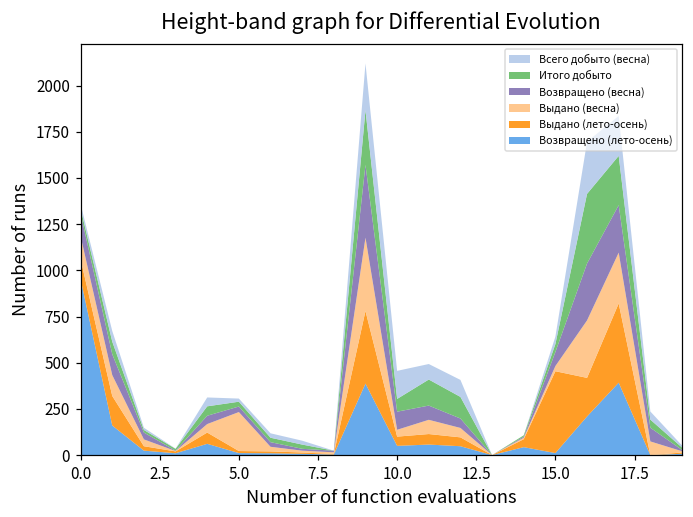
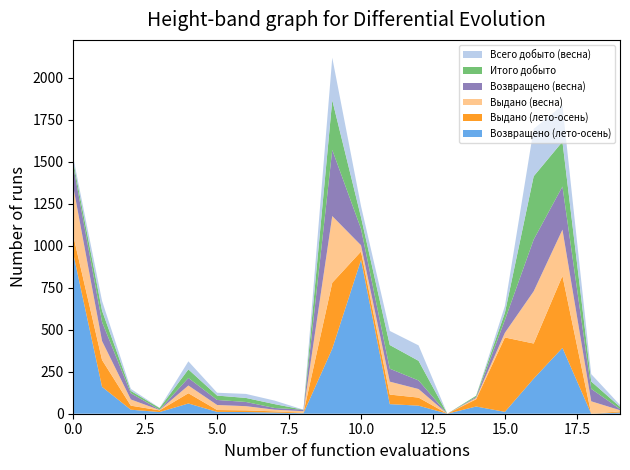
  {
    "Возвращено (лето-осень)": {
      "0.0": 950,
-     "10.0": 50
+     "10.0": 920
    },
    "Выдано (лето-осень)": {
      "0.0": 110,
      "10.0": 50,
      "15.0": 440
    },
    "Выдано (весна)": {
-     "0.0": 130,
-     "5.0": 210,
+     "0.0": 290,
+     "5.0": 30,
      "10.0": 40,
      "15.0": 30
    },
    "Возвращено (весна)": {
      "0.0": 120,
      "5.0": 30,
      "10.0": 100,
      "15.0": 80
    },
    "Итого добыто": {
      "0.0": 30,
      "5.0": 30,
      "10.0": 70,
      "15.0": 40
    },
    "Всего добыто (весна)": {
      "0.0": 20,
      "5.0": 20,
-     "10.0": 150,
+     "10.0": 70,
      "15.0": 40
    }
  }
